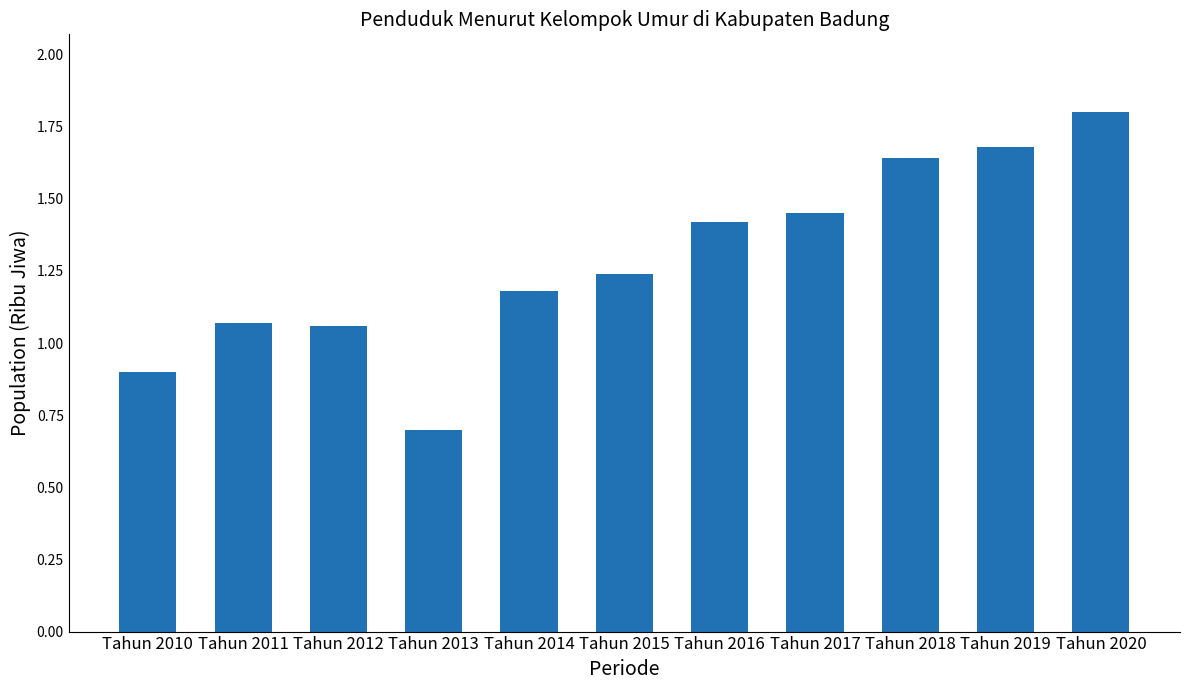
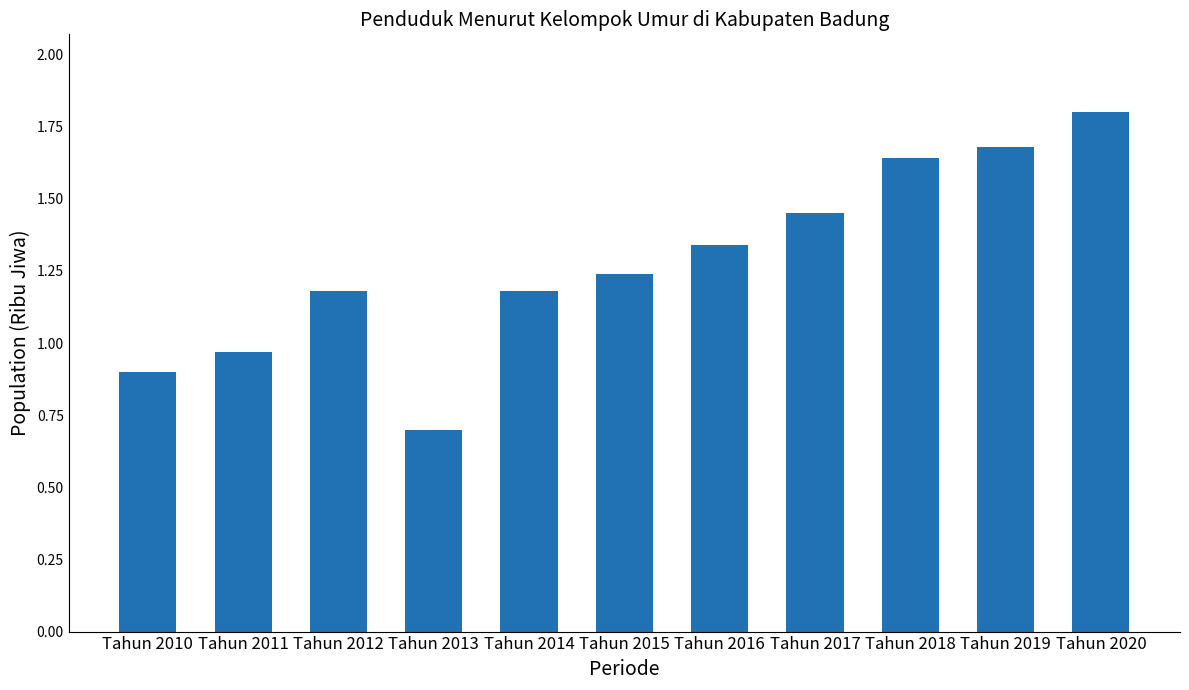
  {
    "Tahun 2010": 0.90,
-   "Tahun 2011": 1.07,
-   "Tahun 2012": 1.06,
+   "Tahun 2011": 0.97,
+   "Tahun 2012": 1.18,
    "Tahun 2013": 0.70,
    "Tahun 2014": 1.18,
    "Tahun 2015": 1.24,
-   "Tahun 2016": 1.42,
+   "Tahun 2016": 1.34,
    "Tahun 2017": 1.45,
    "Tahun 2018": 1.64,
    "Tahun 2019": 1.68,
    "Tahun 2020": 1.80
  }
